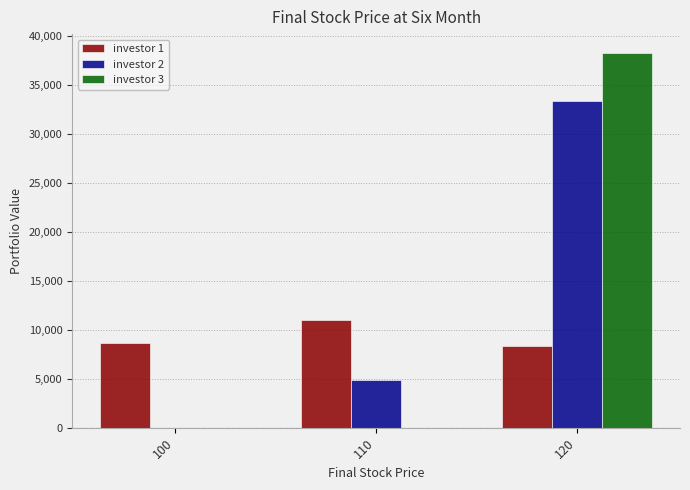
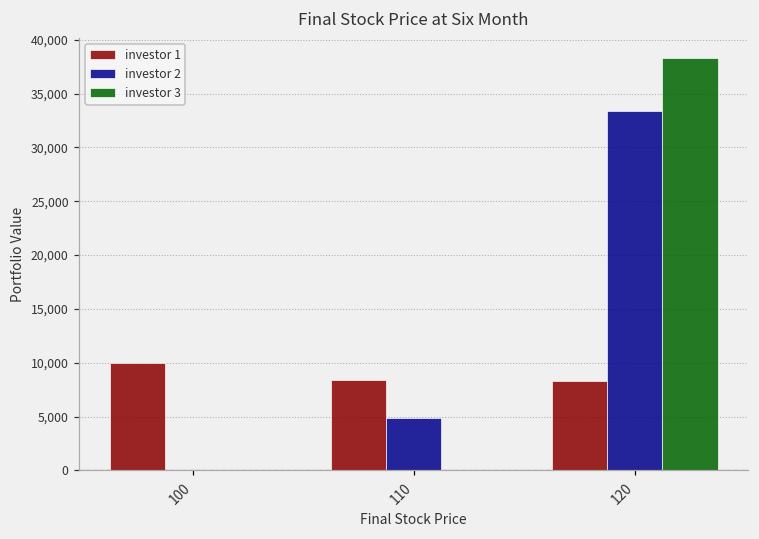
  {
    "investor 1": {
-     "100": "9,000",
-     "110": "11,000",
+     "100": "10,000",
+     "110": "8,000",
      "120": "8,000"
    },
    "investor 2": {
      "100": "0",
      "110": "5,000",
      "120": "33,000"
    },
    "investor 3": {
      "100": "0",
      "110": "0",
      "120": "38,000"
    }
  }
